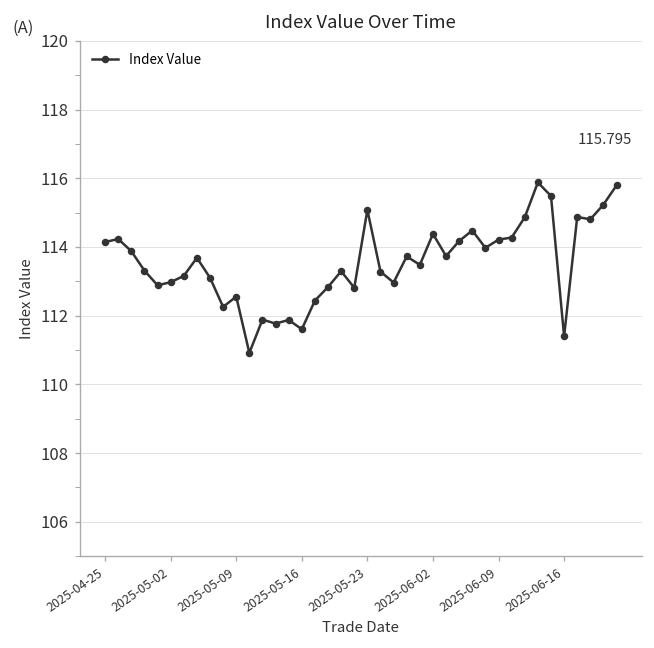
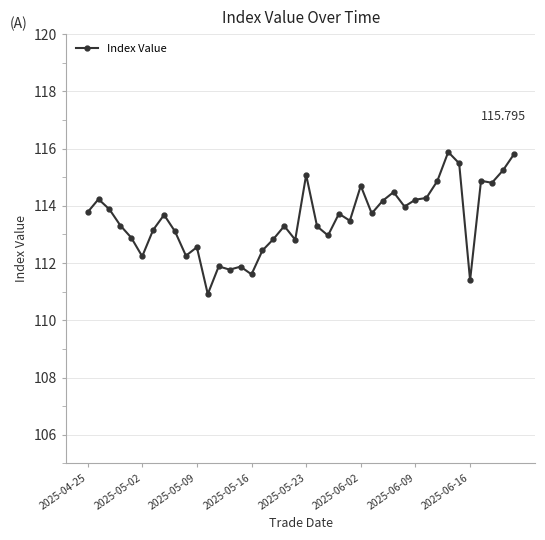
  {
-   "2025-04-25": 114.1,
-   "2025-05-02": 113.0,
+   "2025-04-25": 113.8,
+   "2025-05-02": 112.2,
    "2025-05-09": 112.6,
    "2025-05-16": 111.6,
    "2025-05-23": 115.1,
-   "2025-06-02": 114.4,
+   "2025-06-02": 114.7,
    "2025-06-09": 114.2,
    "2025-06-16": 111.4
  }
